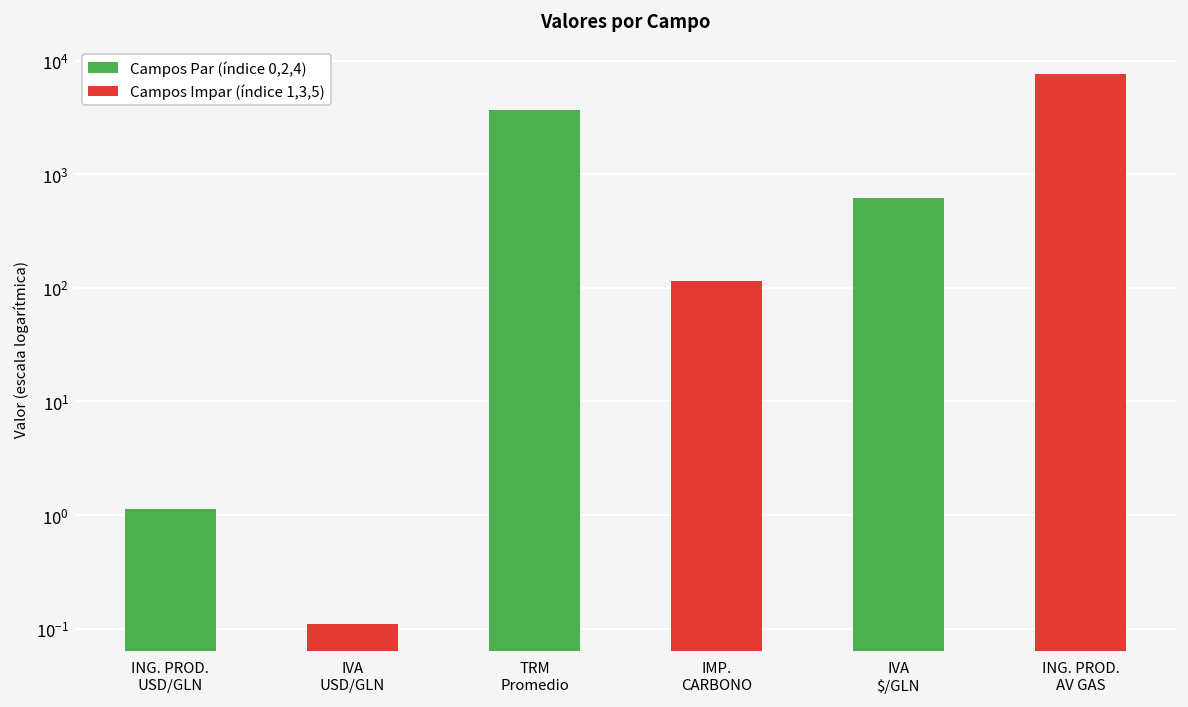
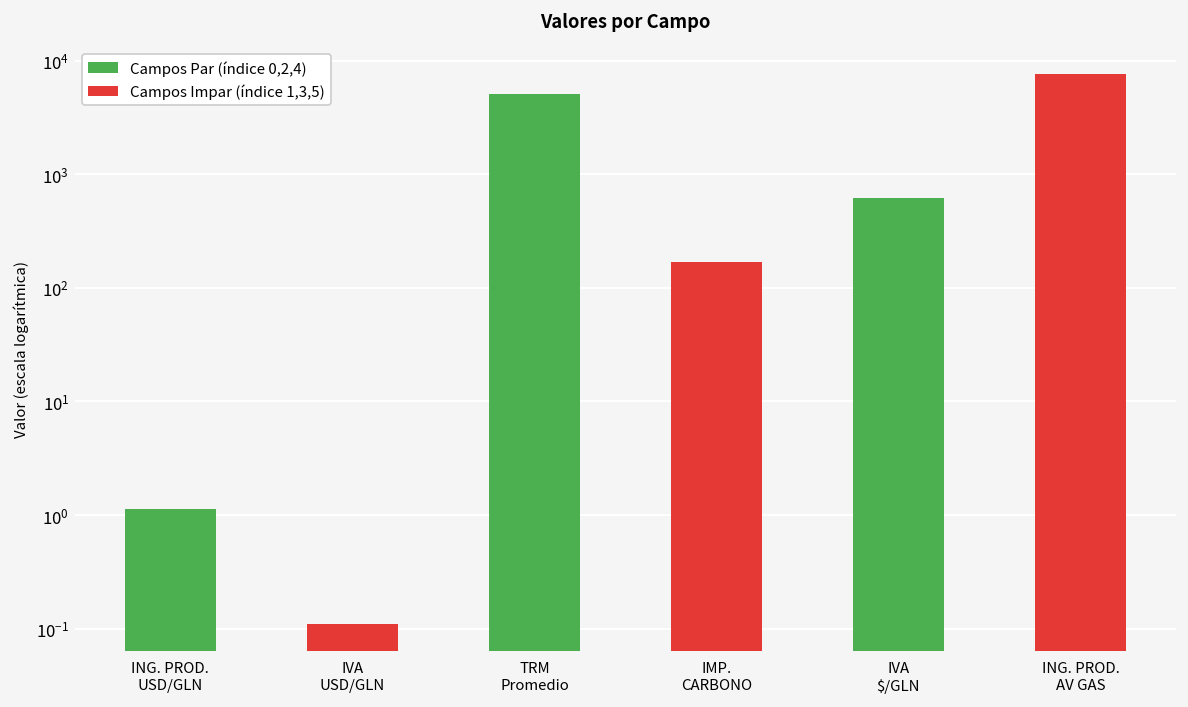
  {
    "ING. PROD. USD/GLN": 1.1,
    "IVA USD/GLN": 0.11,
-   "TRM Promedio": 3700,
-   "IMP. CARBONO": 120,
+   "TRM Promedio": 5000,
+   "IMP. CARBONO": 170,
    "IVA $/GLN": 600,
    "ING. PROD. AV GAS": 8000
  }
